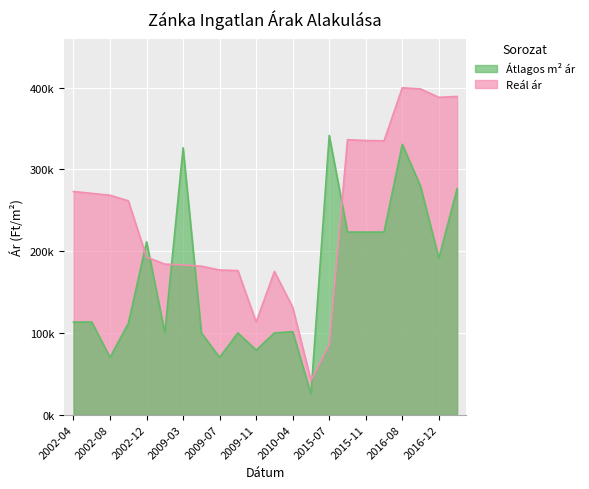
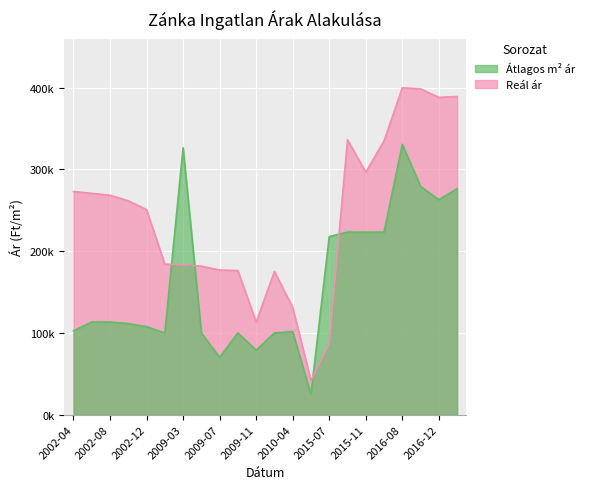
  {
    "Átlagos m² ár": {
-     "2002-04": 110000,
-     "2002-08": 70000,
-     "2002-12": 210000,
+     "2002-04": 100000,
+     "2002-08": 110000,
+     "2002-12": 110000,
      "2009-03": 330000,
      "2009-07": 70000,
      "2009-11": 80000,
      "2010-04": 100000,
-     "2015-07": 340000,
+     "2015-07": 220000,
      "2015-11": 220000,
      "2016-08": 330000,
-     "2016-12": 190000
+     "2016-12": 260000
    },
    "Reál ár": {
      "2002-04": 270000,
      "2002-08": 270000,
-     "2002-12": 190000,
+     "2002-12": 250000,
      "2009-03": 180000,
      "2009-07": 180000,
      "2009-11": 110000,
      "2010-04": 130000,
      "2015-07": 90000,
-     "2015-11": 340000,
+     "2015-11": 300000,
      "2016-08": 400000,
      "2016-12": 390000
    }
  }
